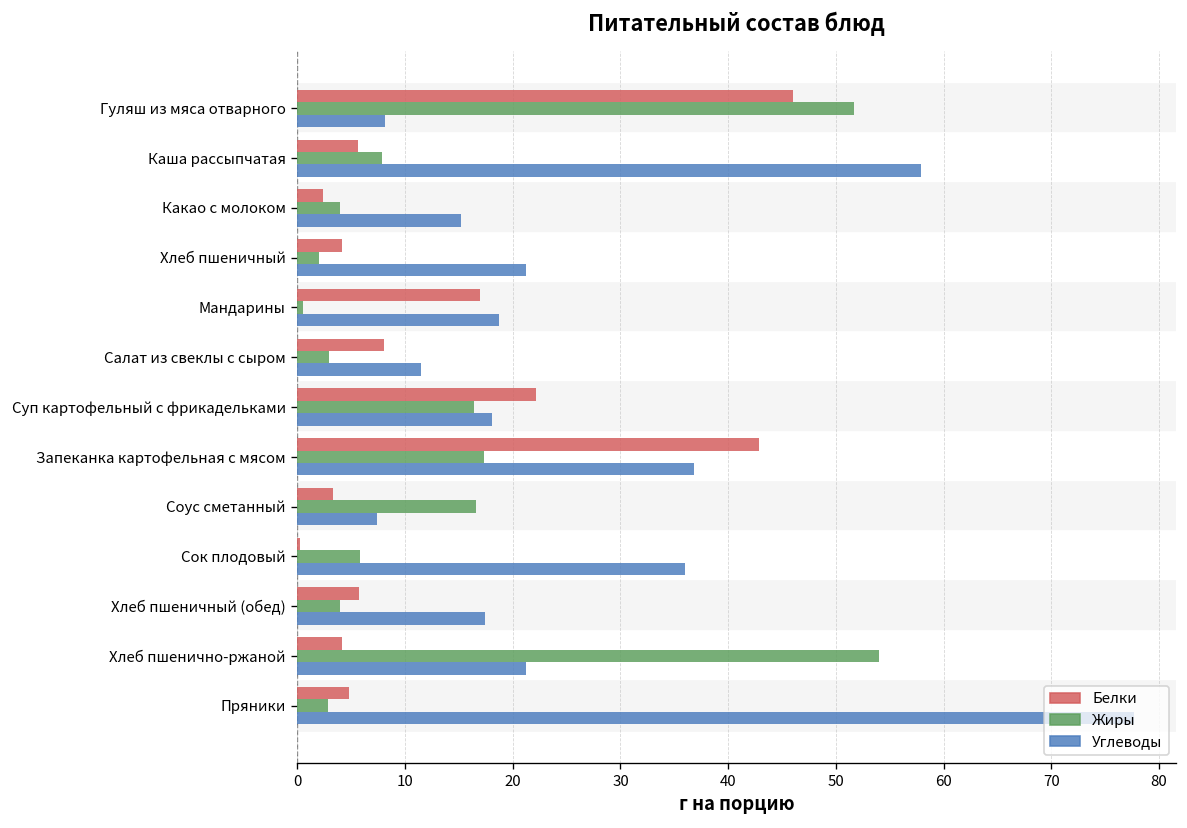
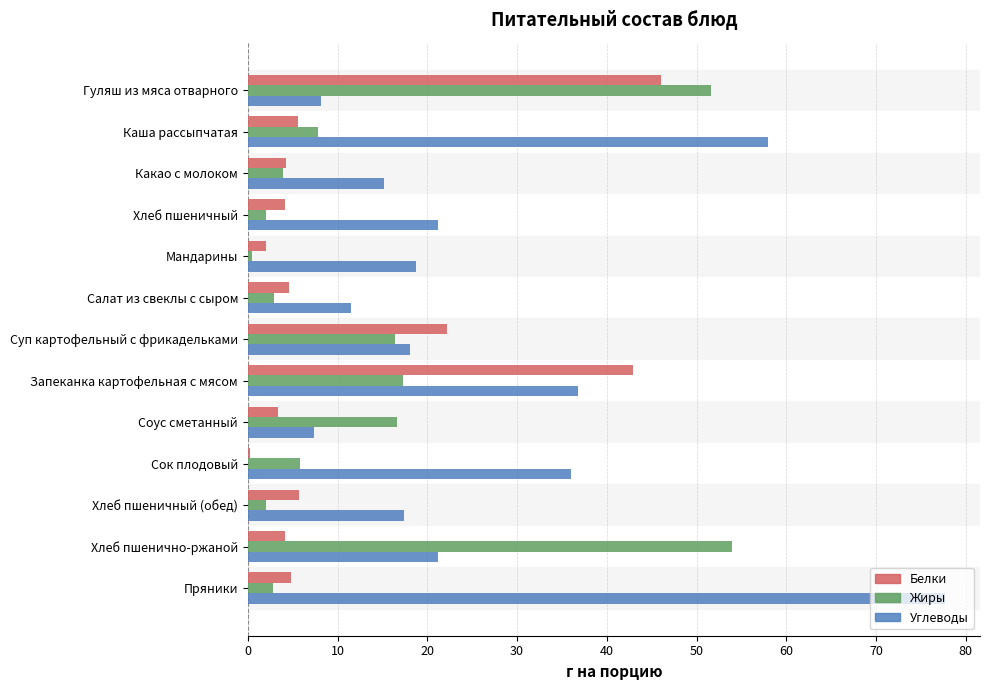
  {
    "Белки": {
      "Гуляш из мяса отварного": 46,
      "Каша рассыпчатая": 6,
-     "Какао с молоком": 2,
+     "Какао с молоком": 4,
      "Хлеб пшеничный": 4,
-     "Мандарины": 17,
-     "Салат из свеклы с сыром": 8,
+     "Мандарины": 2,
+     "Салат из свеклы с сыром": 5,
      "Суп картофельный с фрикадельками": 22,
      "Запеканка картофельная с мясом": 43,
      "Соус сметанный": 3,
      "Хлеб пшеничный (обед)": 6,
      "Хлеб пшенично-ржаной": 4,
      "Пряники": 5
    },
    "Жиры": {
      "Гуляш из мяса отварного": 52,
      "Каша рассыпчатая": 8,
      "Какао с молоком": 4,
      "Хлеб пшеничный": 2,
      "Мандарины": 1,
      "Салат из свеклы с сыром": 3,
      "Суп картофельный с фрикадельками": 16,
      "Запеканка картофельная с мясом": 17,
      "Соус сметанный": 17,
      "Сок плодовый": 6,
-     "Хлеб пшеничный (обед)": 4,
+     "Хлеб пшеничный (обед)": 2,
      "Хлеб пшенично-ржаной": 54,
      "Пряники": 3
    },
    "Углеводы": {
      "Гуляш из мяса отварного": 8,
      "Каша рассыпчатая": 58,
      "Какао с молоком": 15,
      "Хлеб пшеничный": 21,
      "Мандарины": 19,
      "Салат из свеклы с сыром": 11,
      "Суп картофельный с фрикадельками": 18,
      "Запеканка картофельная с мясом": 37,
      "Соус сметанный": 7,
      "Сок плодовый": 36,
      "Хлеб пшеничный (обед)": 17,
      "Хлеб пшенично-ржаной": 21
    }
  }
